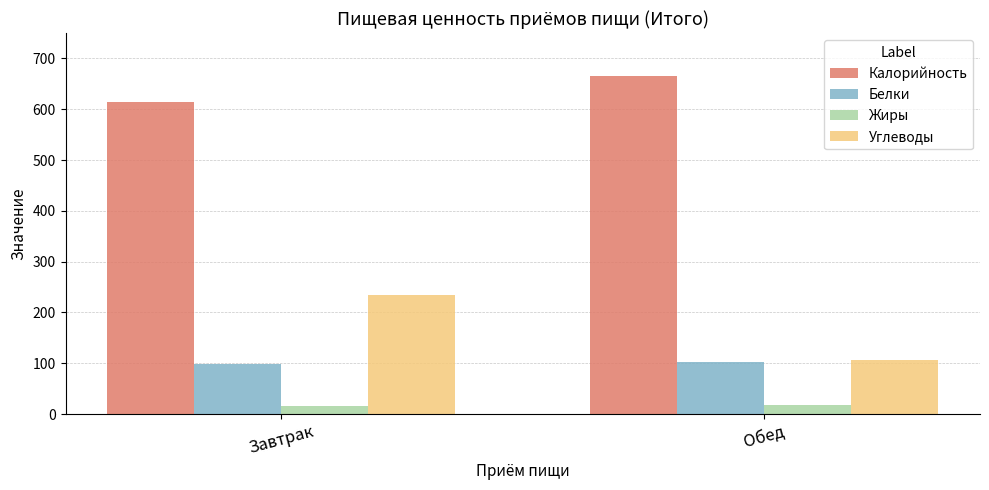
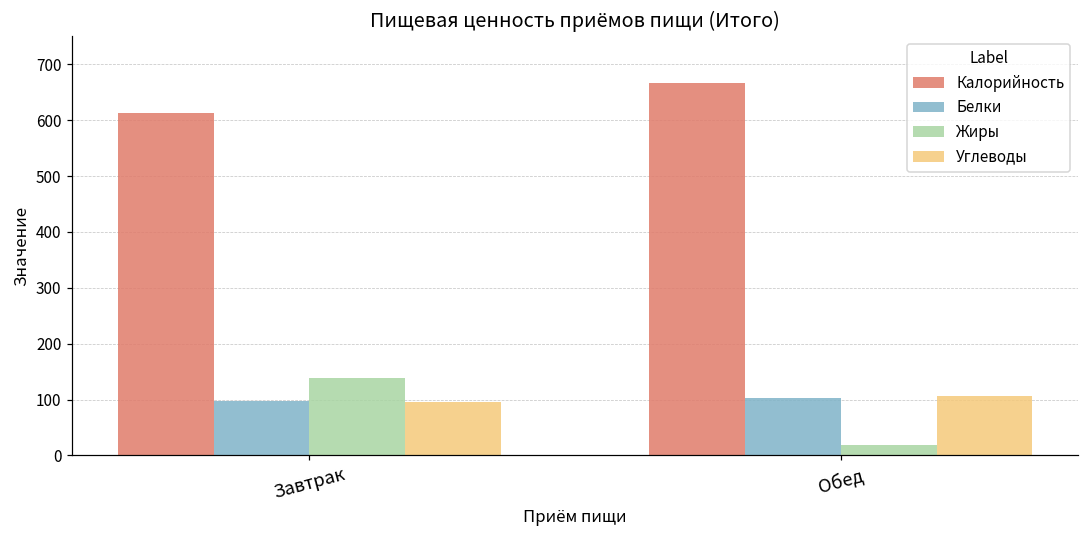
  {
    "Калорийность": {
      "Завтрак": 610,
      "Обед": 670
    },
    "Белки": {
      "Завтрак": 100,
      "Обед": 100
    },
    "Жиры": {
-     "Завтрак": 20,
+     "Завтрак": 140,
      "Обед": 20
    },
    "Углеводы": {
-     "Завтрак": 230,
+     "Завтрак": 100,
      "Обед": 110
    }
  }
